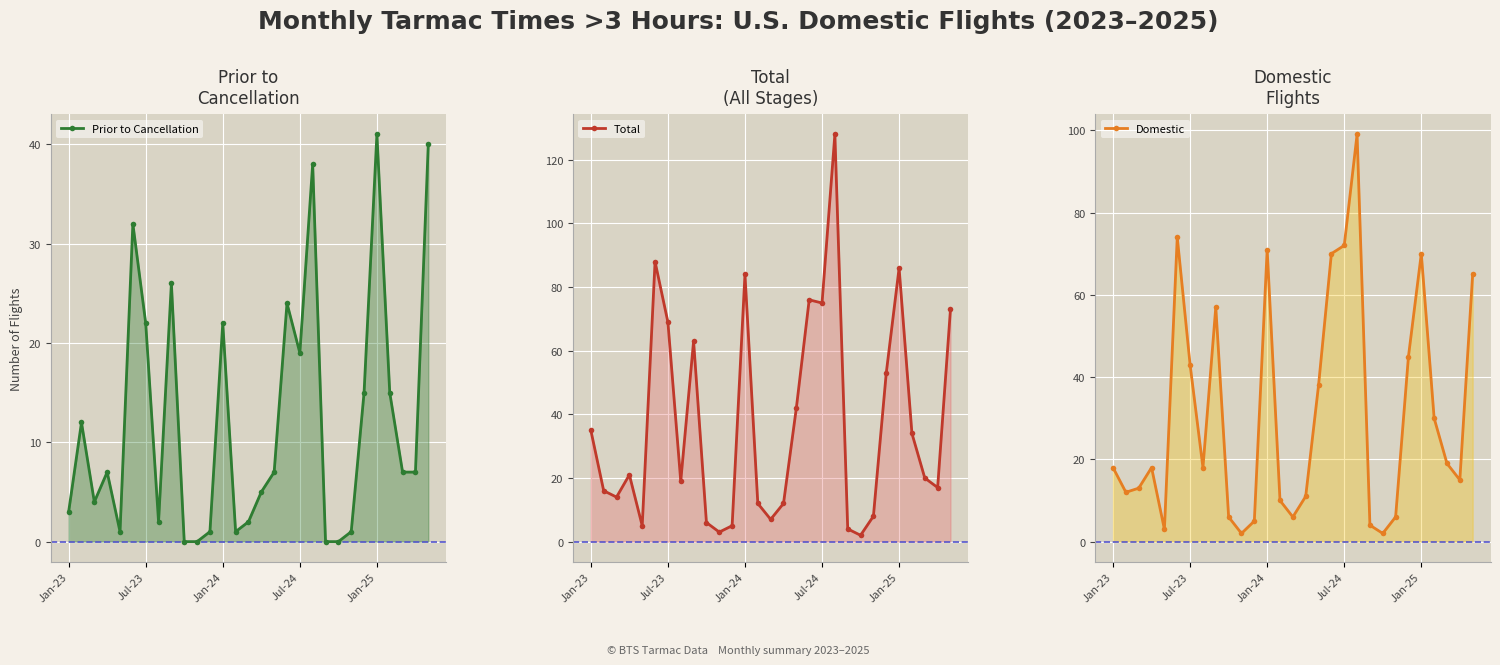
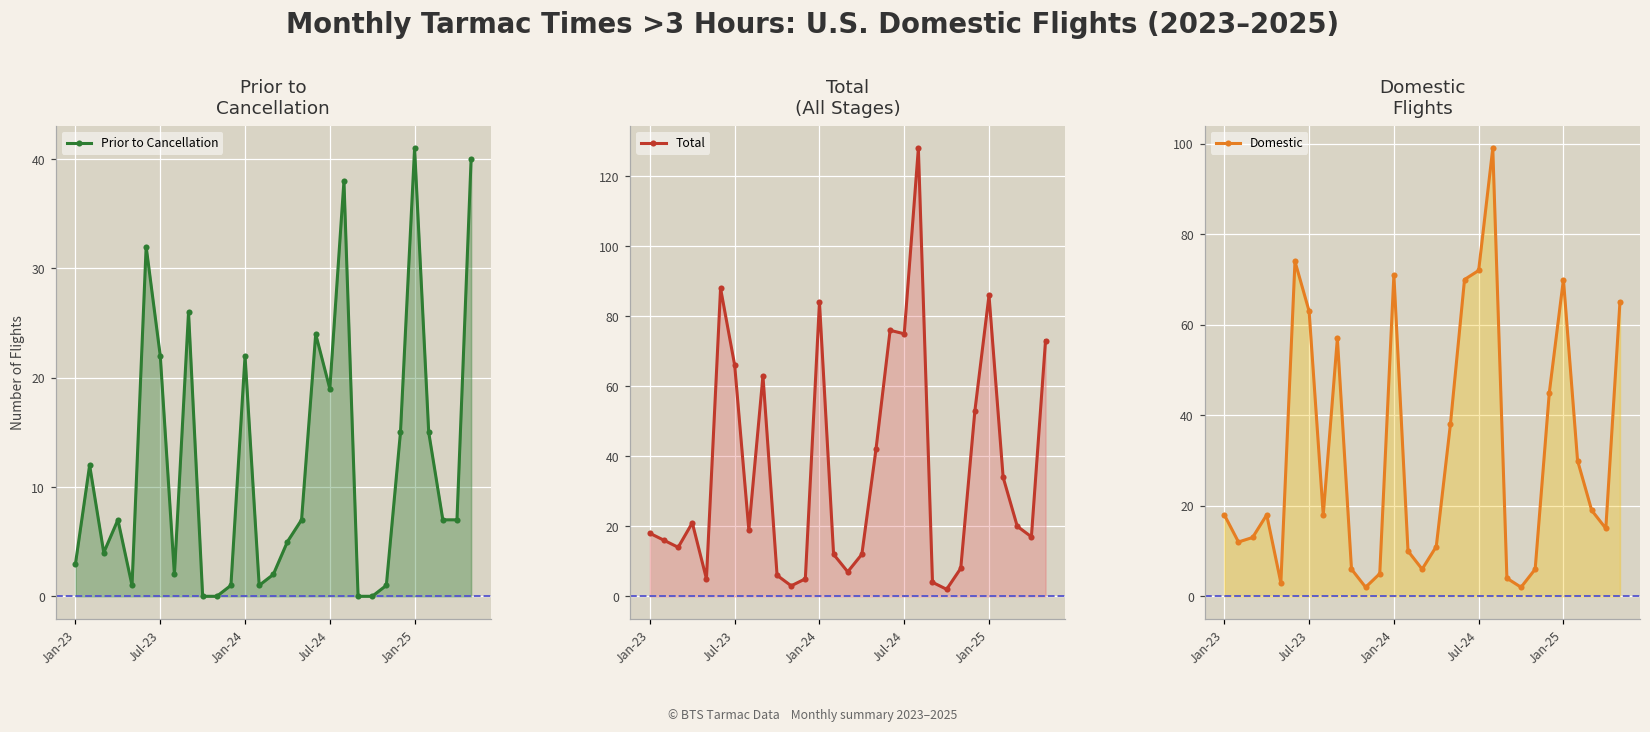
  {
    "Prior to Cancellation": {
      "Jan-23": 3,
      "Jul-23": 22,
      "Jan-24": 22,
      "Jul-24": 19,
      "Jan-25": 41
    },
    "Total (All Stages)": {
-     "Jan-23": 35,
-     "Jul-23": 69,
+     "Jan-23": 18,
+     "Jul-23": 66,
      "Jan-24": 84,
      "Jul-24": 75,
      "Jan-25": 86
    },
    "Domestic Flights": {
      "Jan-23": 18,
-     "Jul-23": 43,
+     "Jul-23": 63,
      "Jan-24": 71,
      "Jul-24": 72,
      "Jan-25": 70
    }
  }
